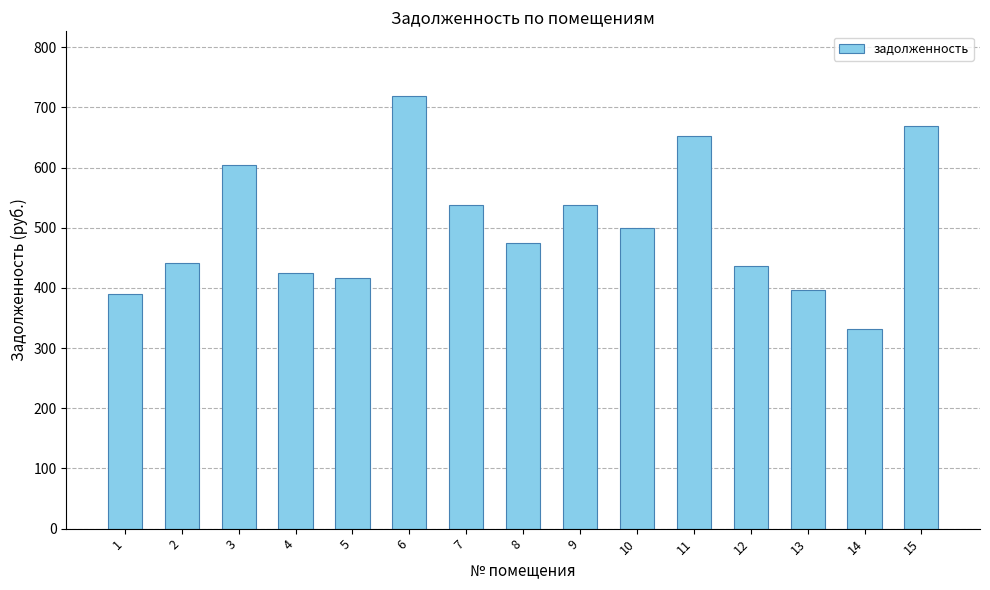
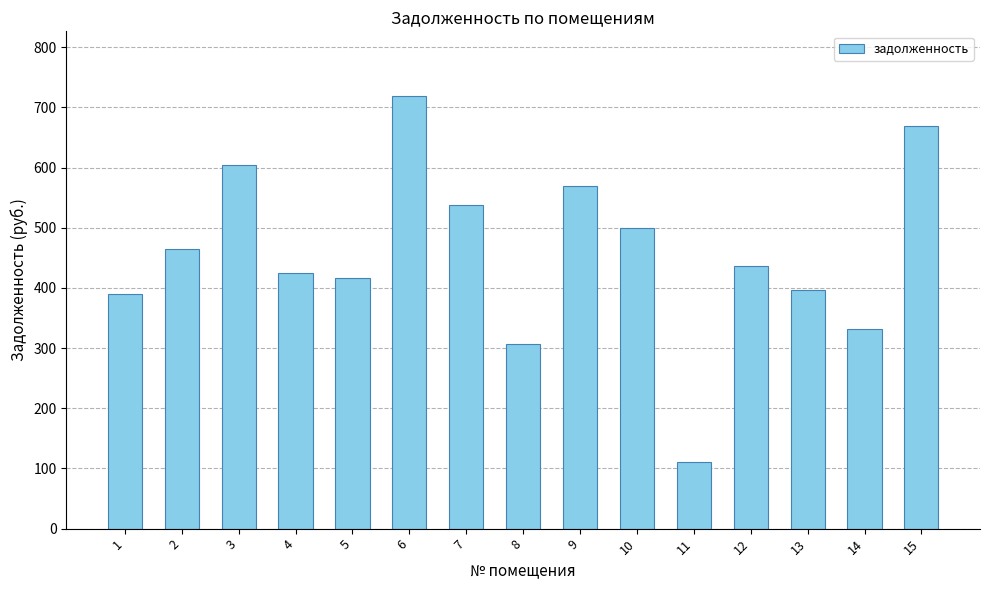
  {
    "1": 390,
-   "2": 440,
+   "2": 470,
    "3": 600,
    "4": 430,
    "5": 420,
    "6": 720,
    "7": 540,
-   "8": 480,
-   "9": 540,
+   "8": 310,
+   "9": 570,
    "10": 500,
-   "11": 650,
+   "11": 110,
    "12": 440,
    "13": 400,
    "14": 330,
    "15": 670
  }
